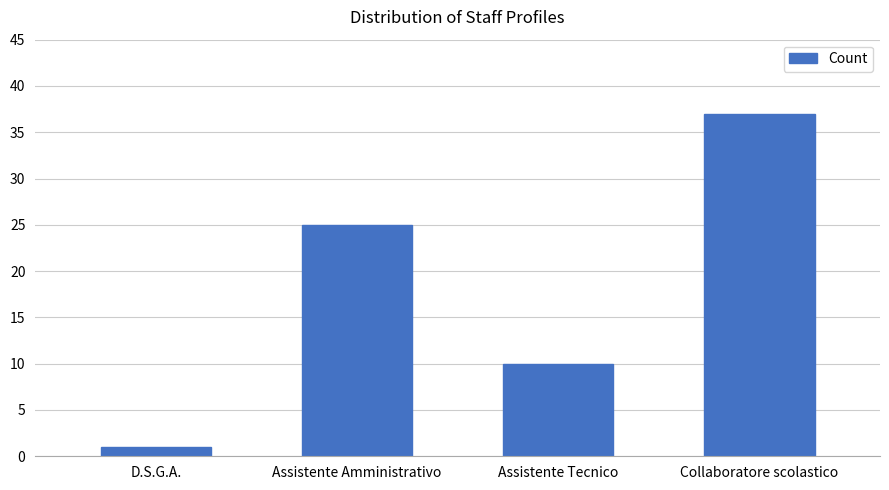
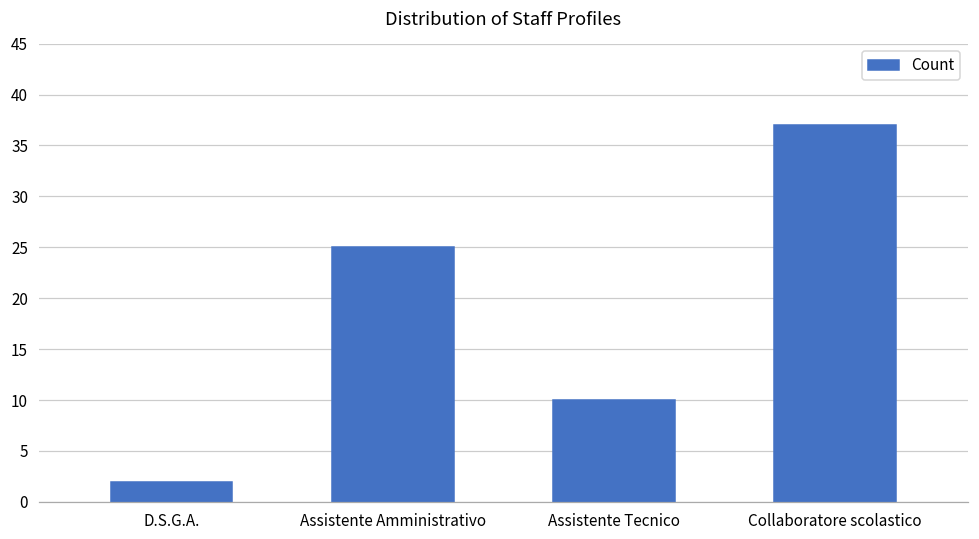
  {
-   "D.S.G.A.": 1,
+   "D.S.G.A.": 2,
    "Assistente Amministrativo": 25,
    "Assistente Tecnico": 10,
    "Collaboratore scolastico": 37
  }
